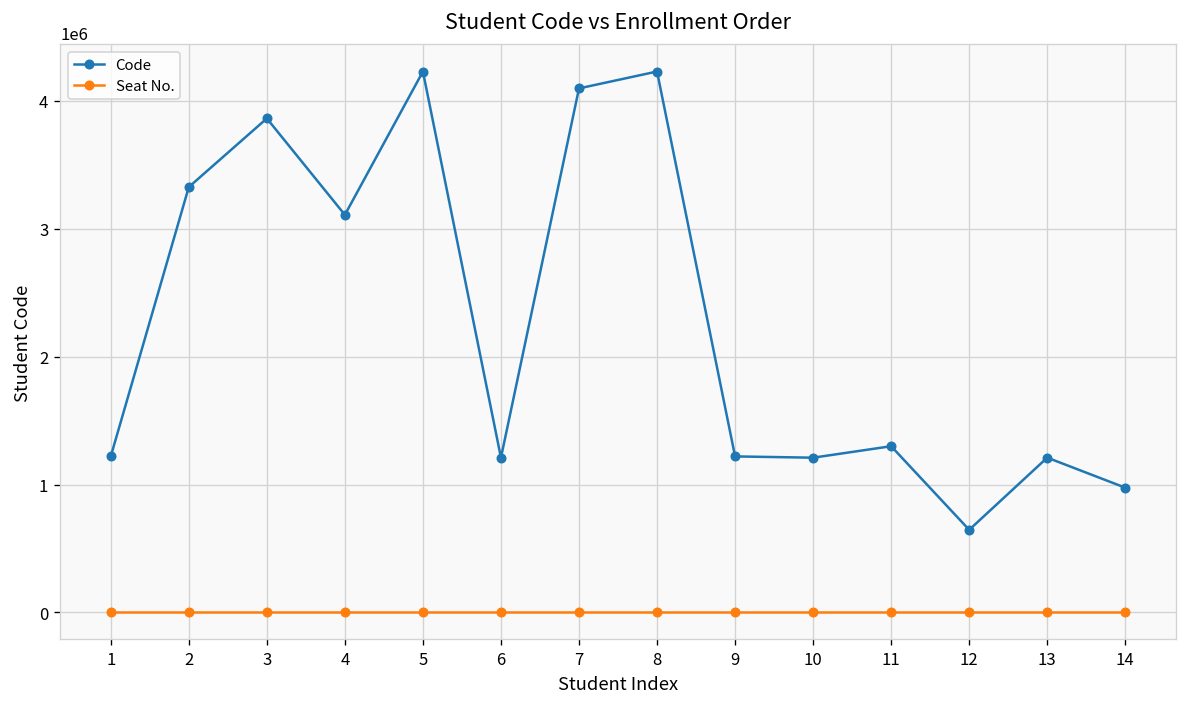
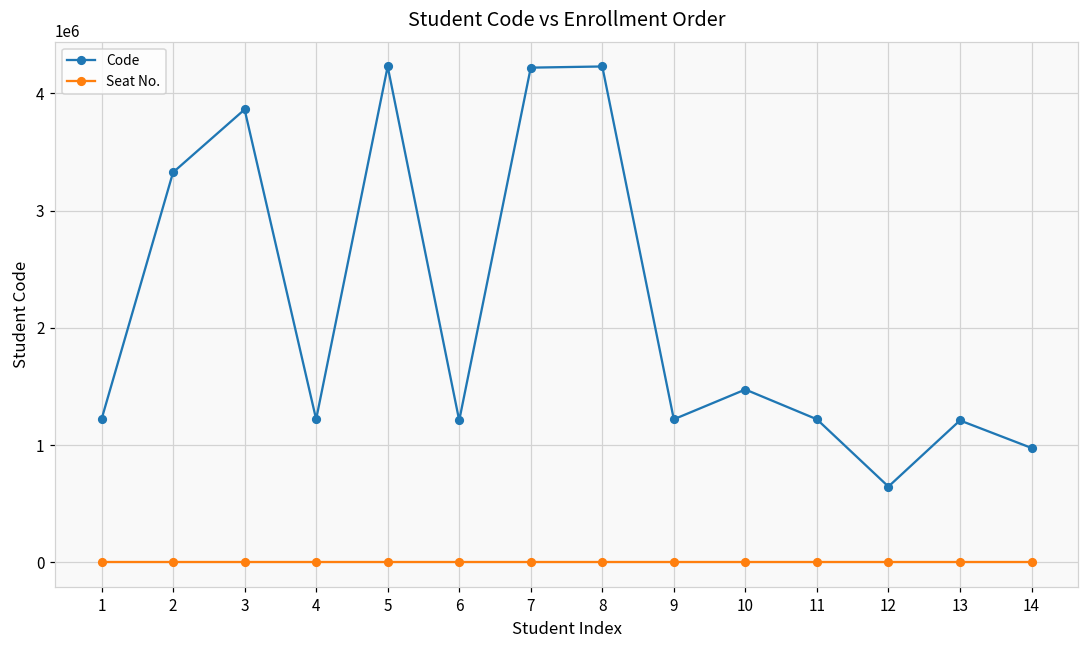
  {
    "Code": {
      "1": 1220000,
      "2": 3330000,
      "3": 3860000,
-     "4": 3110000,
+     "4": 1220000,
      "5": 4230000,
      "6": 1210000,
-     "7": 4100000,
+     "7": 4220000,
      "8": 4230000,
      "9": 1220000,
-     "10": 1210000,
-     "11": 1300000,
+     "10": 1470000,
+     "11": 1220000,
      "12": 650000,
      "13": 1210000,
      "14": 980000
    },
    "Seat No.": {
      "1": 0,
      "2": 0,
      "3": 0,
      "4": 0,
      "5": 0,
      "6": 0,
      "7": 0,
      "8": 0,
      "9": 0,
      "10": 0,
      "11": 0,
      "12": 0,
      "13": 0,
      "14": 0
    }
  }
